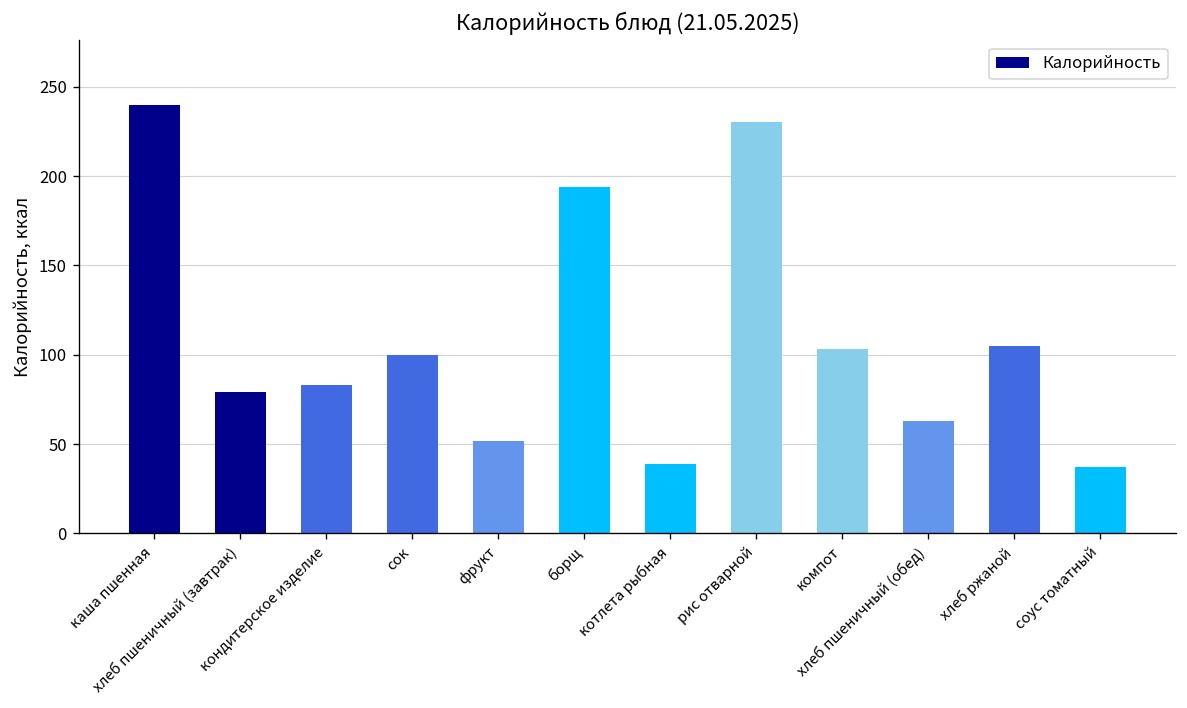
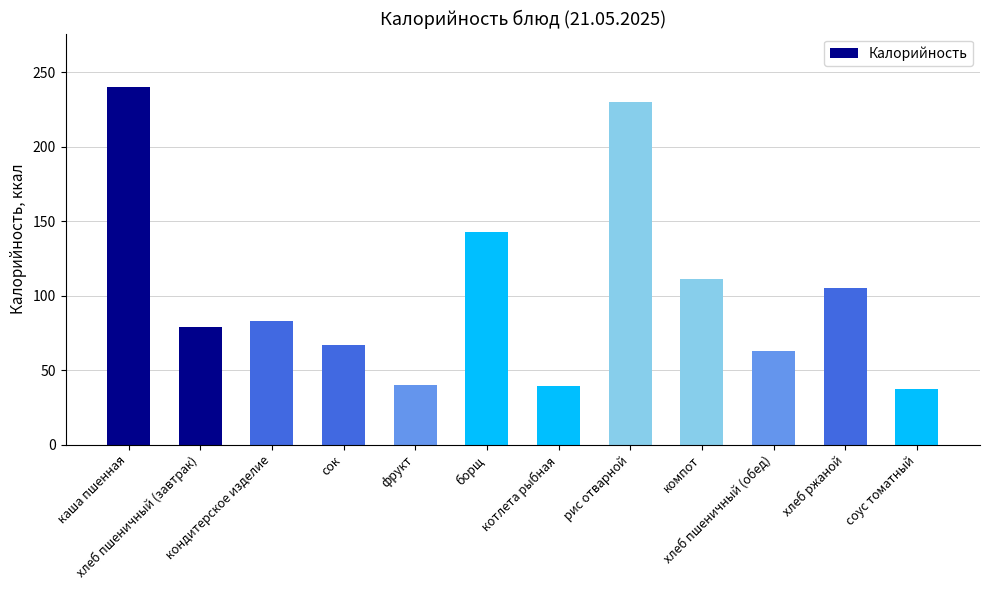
  {
    "каша пшенная": 240,
    "хлеб пшеничный (завтрак)": 79,
    "кондитерское изделие": 83,
-   "сок": 100,
-   "фрукт": 52,
-   "борщ": 194,
+   "сок": 67,
+   "фрукт": 40,
+   "борщ": 143,
    "котлета рыбная": 39,
    "рис отварной": 230,
-   "компот": 103,
+   "компот": 111,
    "хлеб пшеничный (обед)": 63,
    "хлеб ржаной": 105,
    "соус томатный": 37
  }
